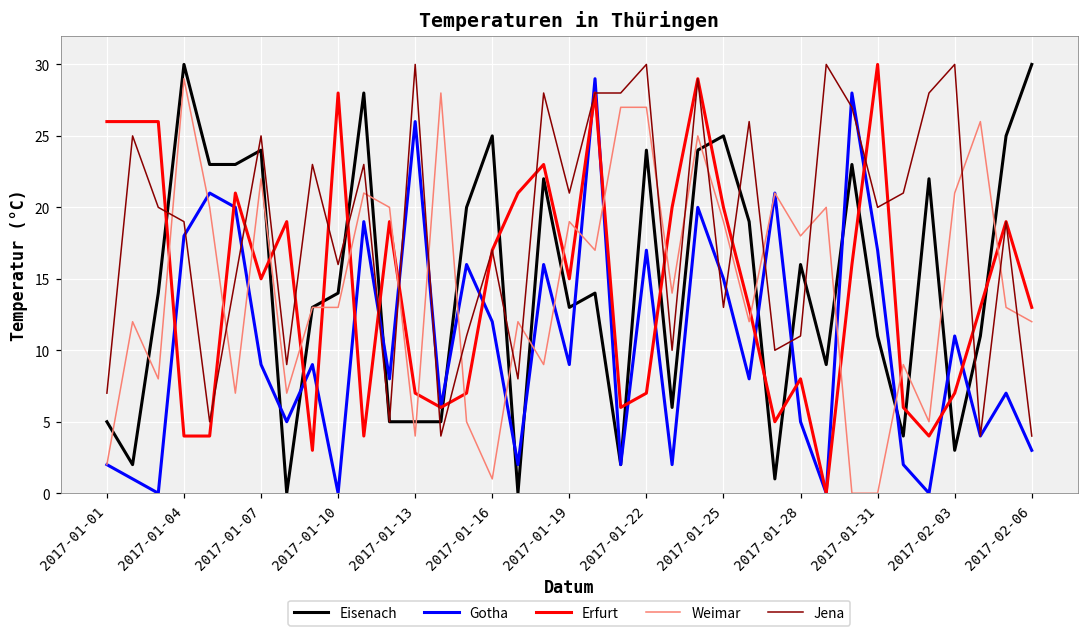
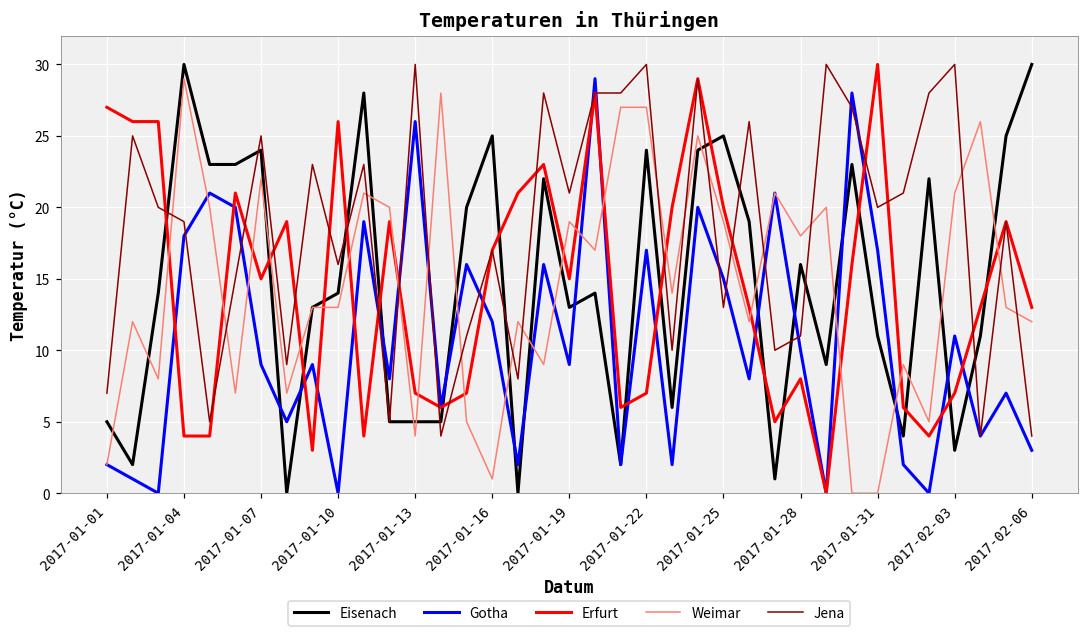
  {
    "Eisenach": {
      "2017-01-01": 5,
      "2017-01-04": 30,
      "2017-01-07": 24,
      "2017-01-10": 14,
      "2017-01-13": 5,
      "2017-01-16": 25,
      "2017-01-19": 13,
      "2017-01-22": 24,
      "2017-01-25": 25,
      "2017-01-28": 16,
      "2017-01-31": 11,
      "2017-02-03": 3,
      "2017-02-06": 30
    },
    "Gotha": {
      "2017-01-04": 18,
      "2017-01-07": 9,
      "2017-01-10": 0,
      "2017-01-13": 26,
      "2017-01-16": 12,
      "2017-01-19": 9,
      "2017-01-22": 17,
      "2017-01-25": 15,
-     "2017-01-28": 5,
+     "2017-01-28": 10,
      "2017-01-31": 17,
      "2017-02-03": 11,
      "2017-02-06": 3
    },
    "Erfurt": {
-     "2017-01-01": 26,
+     "2017-01-01": 27,
      "2017-01-04": 4,
      "2017-01-07": 15,
-     "2017-01-10": 28,
+     "2017-01-10": 26,
      "2017-01-13": 7,
      "2017-01-19": 15,
      "2017-01-22": 7,
      "2017-01-25": 20,
      "2017-01-28": 8,
      "2017-01-31": 30,
      "2017-02-03": 7,
      "2017-02-06": 13
    },
    "Weimar": {
      "2017-01-04": 29,
      "2017-01-07": 22,
      "2017-01-10": 13,
      "2017-01-13": 4,
      "2017-01-16": 1,
      "2017-01-19": 19,
      "2017-01-22": 27,
      "2017-01-25": 19,
      "2017-01-28": 18,
      "2017-01-31": 0,
      "2017-02-03": 21,
      "2017-02-06": 12
    },
    "Jena": {
      "2017-01-01": 7,
      "2017-01-04": 19,
      "2017-01-07": 25,
      "2017-01-10": 16,
      "2017-01-13": 30,
      "2017-01-19": 21,
      "2017-01-22": 30,
      "2017-01-25": 13,
      "2017-01-28": 11,
      "2017-01-31": 20,
      "2017-02-03": 30,
      "2017-02-06": 4
    }
  }
